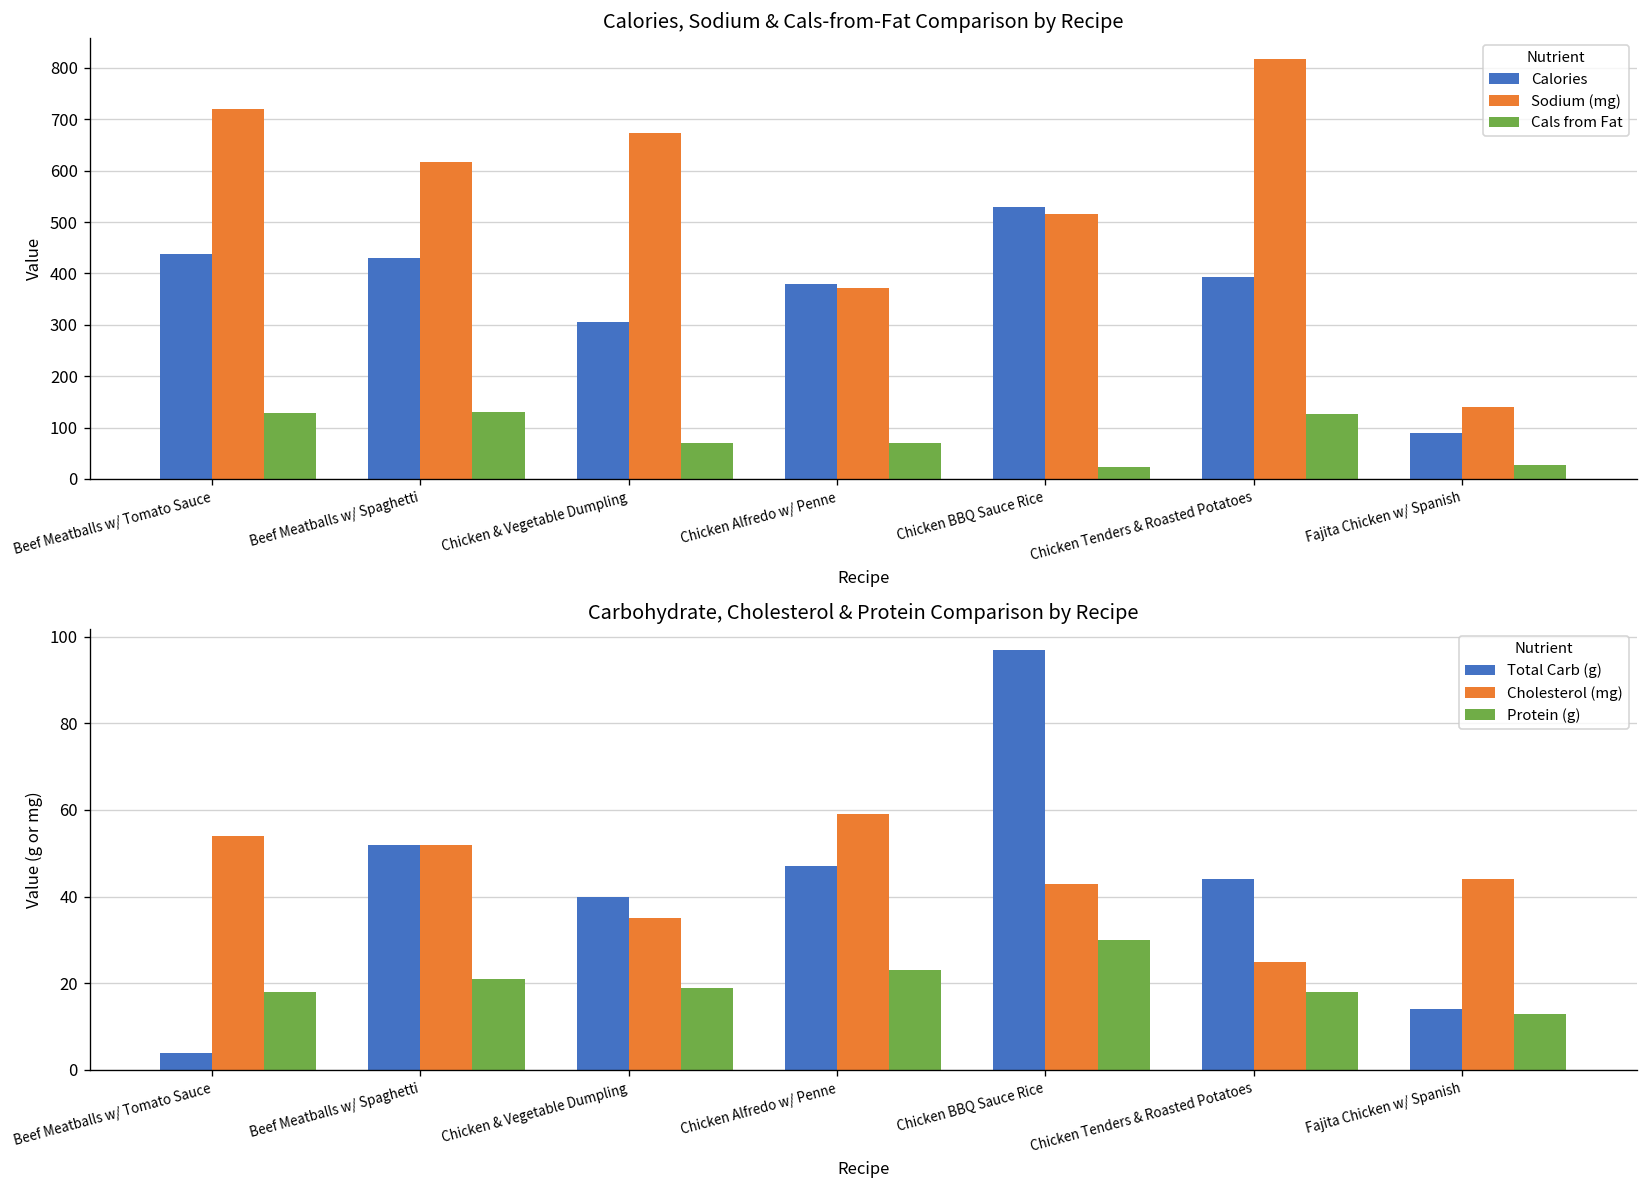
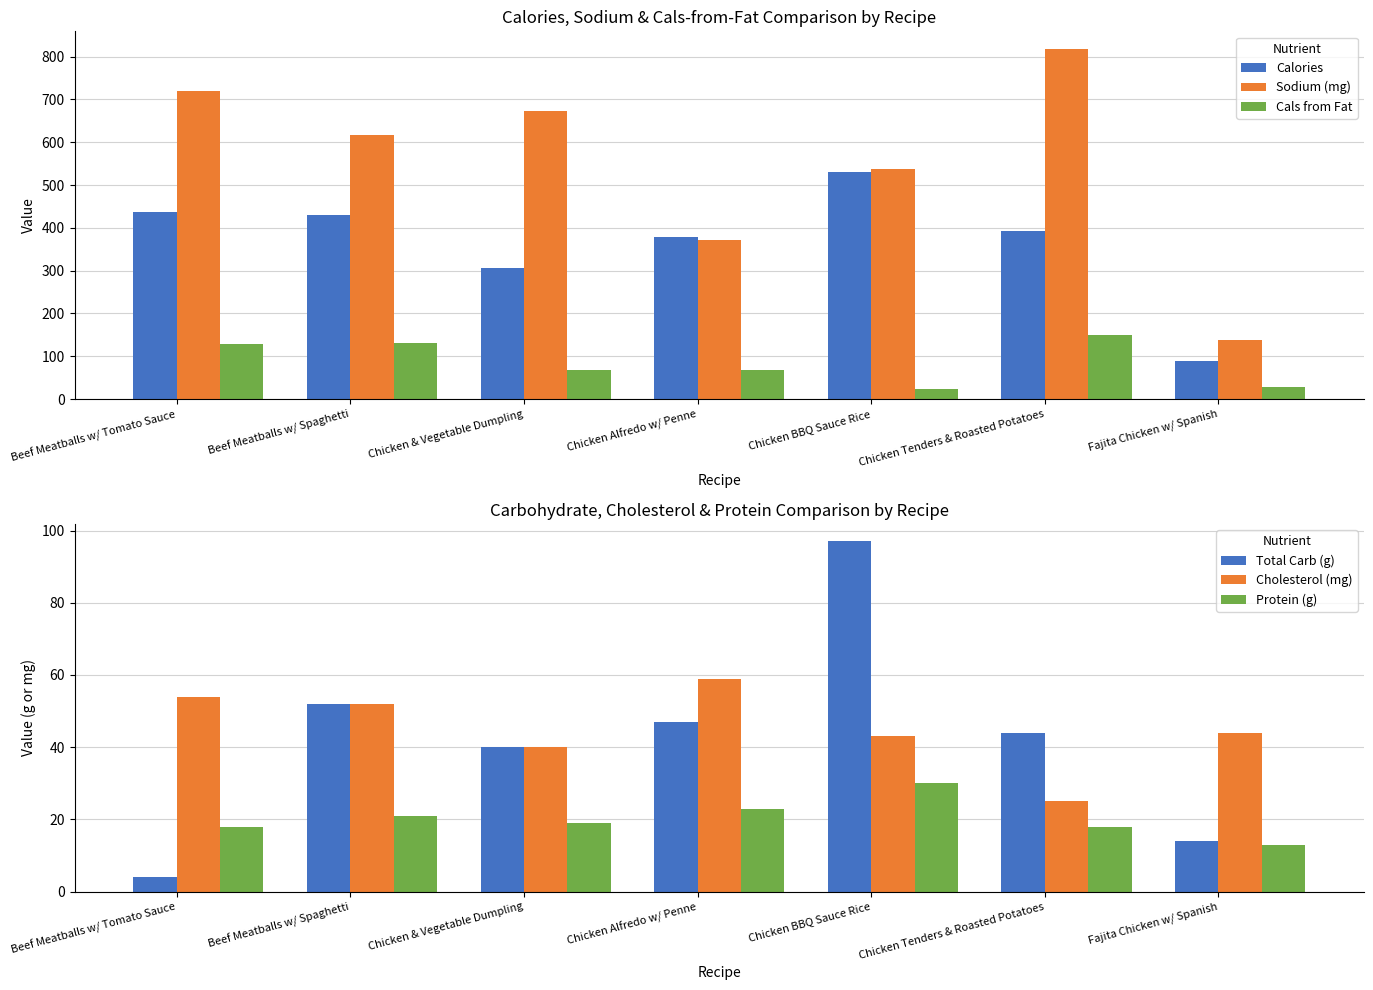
  {
    "Calories, Sodium & Cals-from-Fat Comparison by Recipe": {
      "Calories": {
        "Beef Meatballs w/ Tomato Sauce": 440,
        "Beef Meatballs w/ Spaghetti": 430,
        "Chicken & Vegetable Dumpling": 310,
        "Chicken Alfredo w/ Penne": 380,
        "Chicken BBQ Sauce Rice": 530,
        "Chicken Tenders & Roasted Potatoes": 390,
        "Fajita Chicken w/ Spanish": 90
      },
      "Sodium (mg)": {
        "Beef Meatballs w/ Tomato Sauce": 720,
        "Beef Meatballs w/ Spaghetti": 620,
        "Chicken & Vegetable Dumpling": 670,
        "Chicken Alfredo w/ Penne": 370,
-       "Chicken BBQ Sauce Rice": 520,
+       "Chicken BBQ Sauce Rice": 540,
        "Chicken Tenders & Roasted Potatoes": 820,
        "Fajita Chicken w/ Spanish": 140
      },
      "Cals from Fat": {
        "Beef Meatballs w/ Tomato Sauce": 130,
        "Beef Meatballs w/ Spaghetti": 130,
        "Chicken & Vegetable Dumpling": 70,
        "Chicken Alfredo w/ Penne": 70,
        "Chicken BBQ Sauce Rice": 20,
-       "Chicken Tenders & Roasted Potatoes": 130,
+       "Chicken Tenders & Roasted Potatoes": 150,
        "Fajita Chicken w/ Spanish": 30
      }
    },
    "Carbohydrate, Cholesterol & Protein Comparison by Recipe": {
      "Total Carb (g)": {
        "Beef Meatballs w/ Tomato Sauce": 4,
        "Beef Meatballs w/ Spaghetti": 52,
        "Chicken & Vegetable Dumpling": 40,
        "Chicken Alfredo w/ Penne": 47,
        "Chicken BBQ Sauce Rice": 97,
        "Chicken Tenders & Roasted Potatoes": 44,
        "Fajita Chicken w/ Spanish": 14
      },
      "Cholesterol (mg)": {
        "Beef Meatballs w/ Tomato Sauce": 54,
        "Beef Meatballs w/ Spaghetti": 52,
-       "Chicken & Vegetable Dumpling": 35,
+       "Chicken & Vegetable Dumpling": 40,
        "Chicken Alfredo w/ Penne": 59,
        "Chicken BBQ Sauce Rice": 43,
        "Chicken Tenders & Roasted Potatoes": 25,
        "Fajita Chicken w/ Spanish": 44
      },
      "Protein (g)": {
        "Beef Meatballs w/ Tomato Sauce": 18,
        "Beef Meatballs w/ Spaghetti": 21,
        "Chicken & Vegetable Dumpling": 19,
        "Chicken Alfredo w/ Penne": 23,
        "Chicken BBQ Sauce Rice": 30,
        "Chicken Tenders & Roasted Potatoes": 18,
        "Fajita Chicken w/ Spanish": 13
      }
    }
  }
